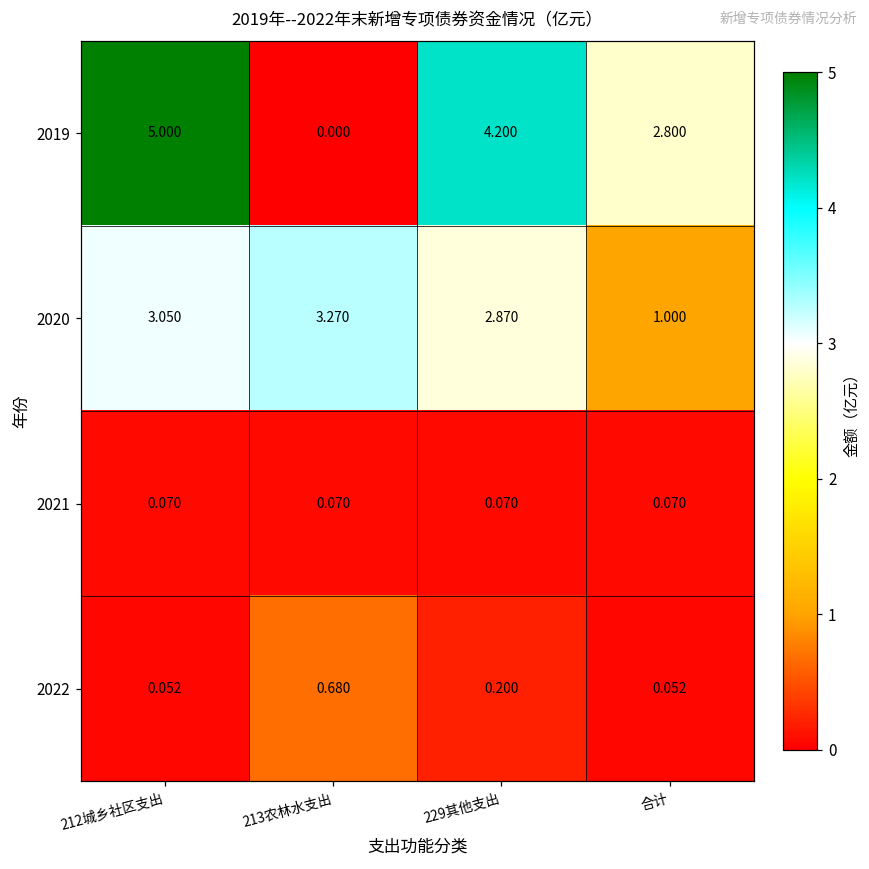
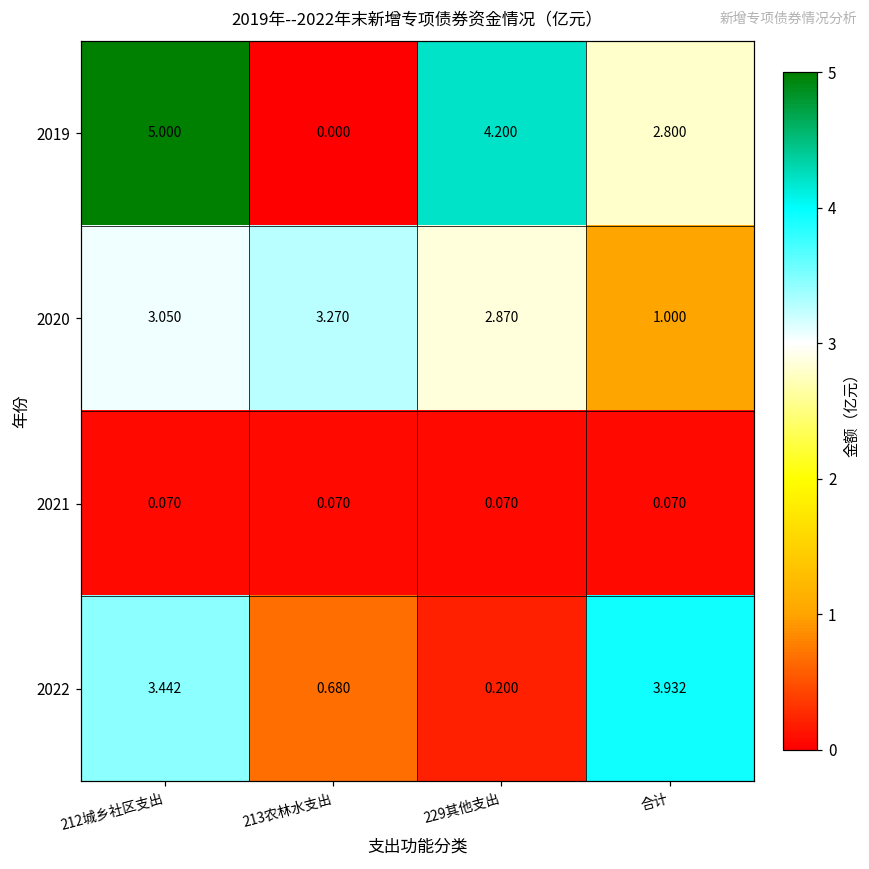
  {
    "2019": {
      "212城乡社区支出": 5.000,
      "213农林水支出": 0.000,
      "229其他支出": 4.200,
      "合计": 2.800
    },
    "2020": {
      "212城乡社区支出": 3.050,
      "213农林水支出": 3.270,
      "229其他支出": 2.870,
      "合计": 1.000
    },
    "2021": {
      "212城乡社区支出": 0.070,
      "213农林水支出": 0.070,
      "229其他支出": 0.070,
      "合计": 0.070
    },
    "2022": {
-     "212城乡社区支出": 0.052,
+     "212城乡社区支出": 3.442,
      "213农林水支出": 0.680,
      "229其他支出": 0.200,
-     "合计": 0.052
+     "合计": 3.932
    }
  }
